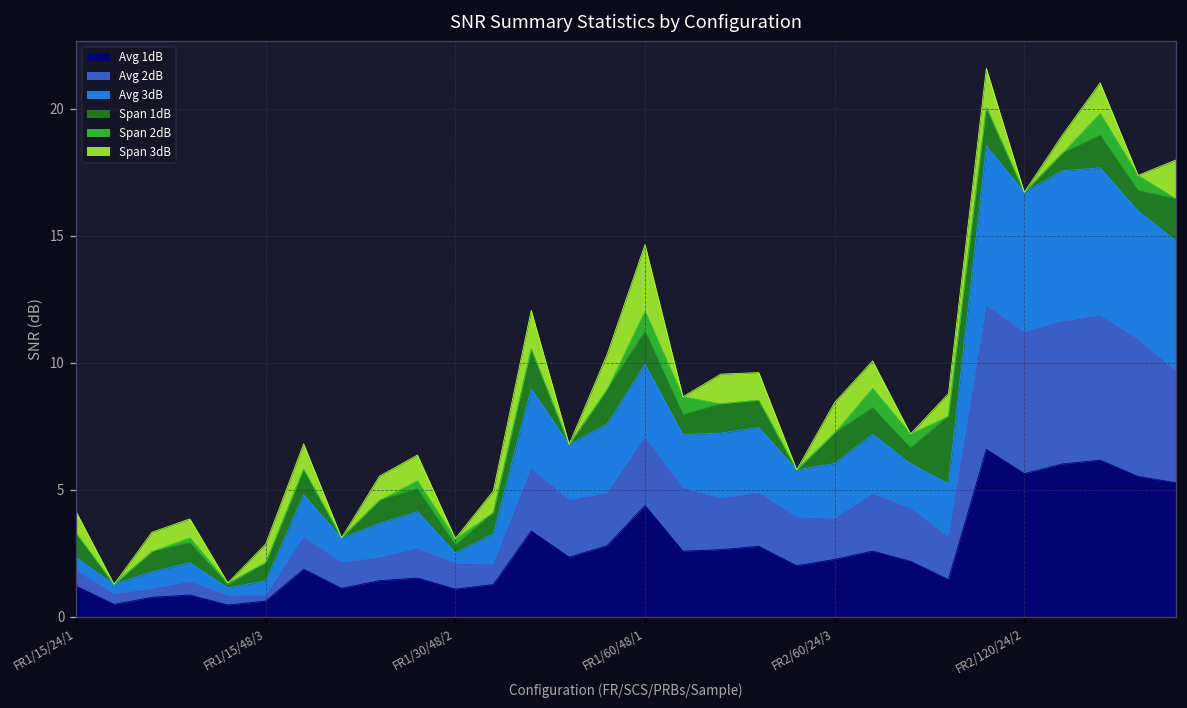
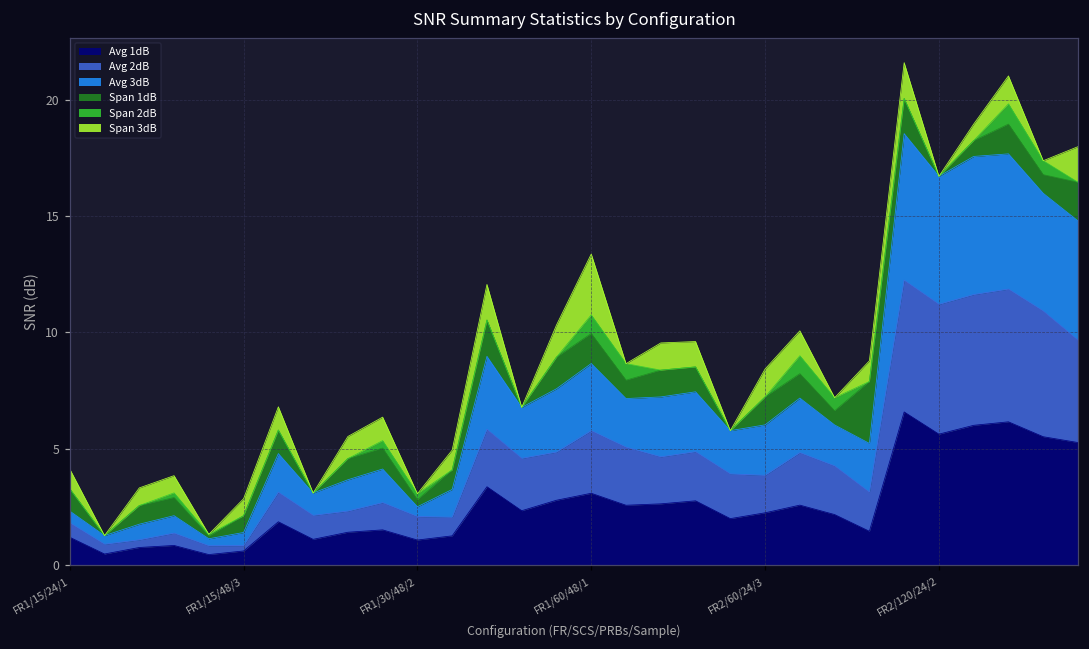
  {
    "Avg 1dB": {
      "FR1/15/24/1": 1.2,
      "FR1/15/48/3": 0.6,
      "FR1/30/48/2": 1.1,
-     "FR1/60/48/1": 4.4,
+     "FR1/60/48/1": 3.1,
      "FR2/60/24/3": 2.3,
      "FR2/120/24/2": 5.6
    },
    "Avg 2dB": {
      "FR1/15/24/1": 0.6,
      "FR1/15/48/3": 0.2,
      "FR1/30/48/2": 1.0,
      "FR1/60/48/1": 2.7,
      "FR2/60/24/3": 1.6,
      "FR2/120/24/2": 5.6
    },
    "Avg 3dB": {
      "FR1/15/24/1": 0.5,
      "FR1/15/48/3": 0.6,
      "FR1/30/48/2": 0.4,
      "FR1/60/48/1": 2.9,
      "FR2/60/24/3": 2.2
    },
    "Span 1dB": {
      "FR1/30/48/2": 0.3,
      "FR1/60/48/1": 1.3
    },
    "Span 2dB": {
      "FR1/60/48/1": 0.8
    },
    "Span 3dB": {
      "FR1/15/24/1": 0.8,
      "FR1/15/48/3": 0.7,
      "FR1/60/48/1": 2.6,
      "FR2/60/24/3": 1.2
    }
  }
